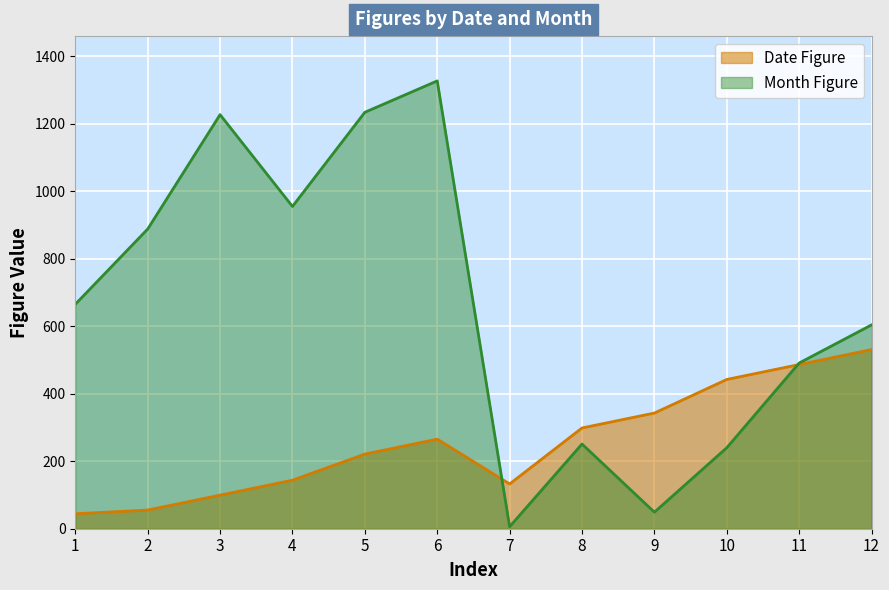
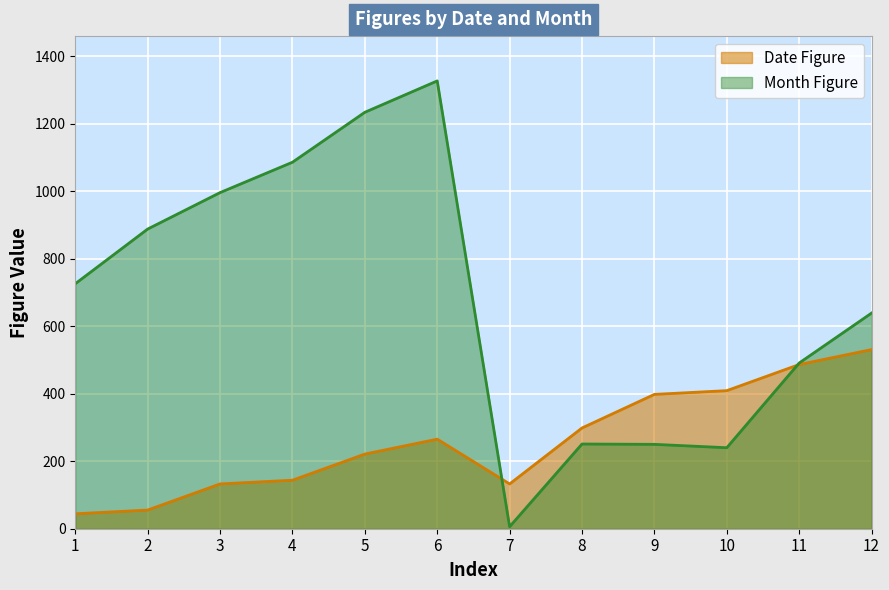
  {
    "Date Figure": {
      "1": 40,
      "2": 60,
-     "3": 100,
+     "3": 130,
      "4": 140,
      "5": 220,
      "6": 270,
      "7": 130,
      "8": 300,
-     "9": 340,
-     "10": 440,
+     "9": 400,
+     "10": 410,
      "12": 530
    },
    "Month Figure": {
-     "1": 670,
+     "1": 730,
      "2": 890,
-     "3": 1230,
-     "4": 960,
+     "3": 1000,
+     "4": 1090,
      "5": 1230,
      "6": 1330,
      "7": 10,
      "8": 250,
-     "9": 50,
+     "9": 250,
      "10": 240,
-     "12": 600
+     "12": 640
    }
  }
